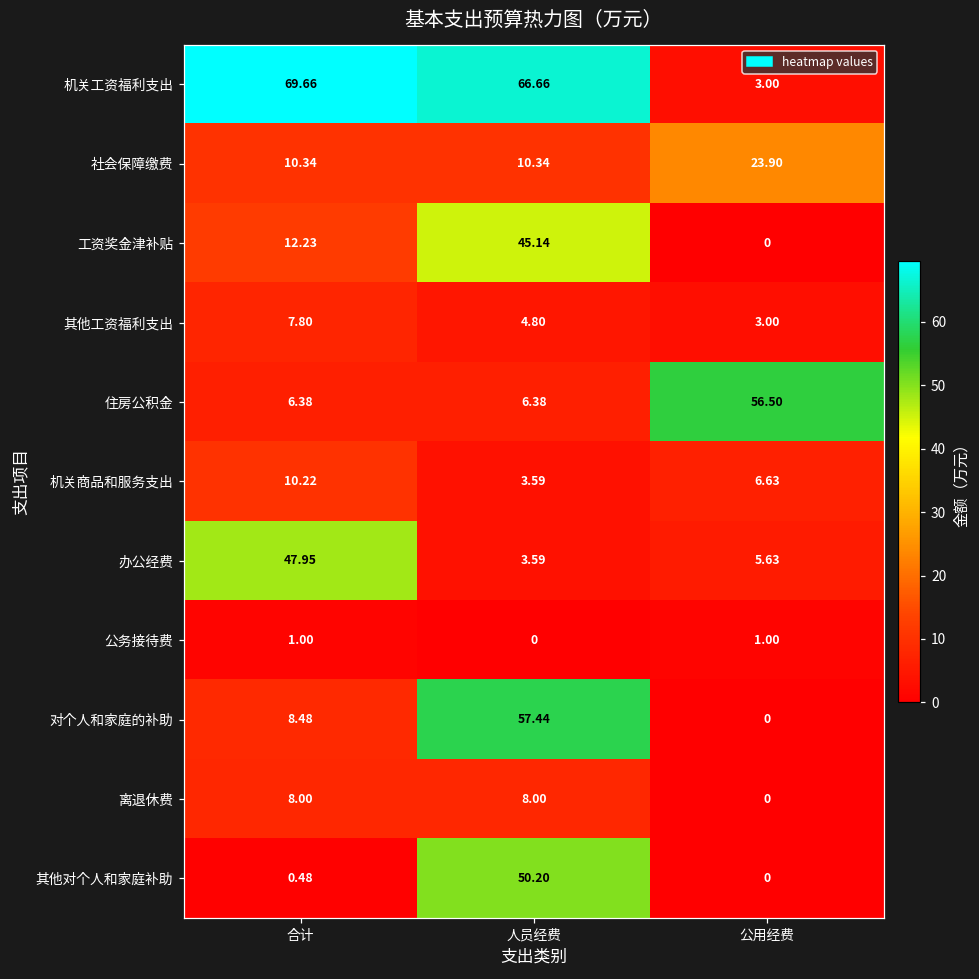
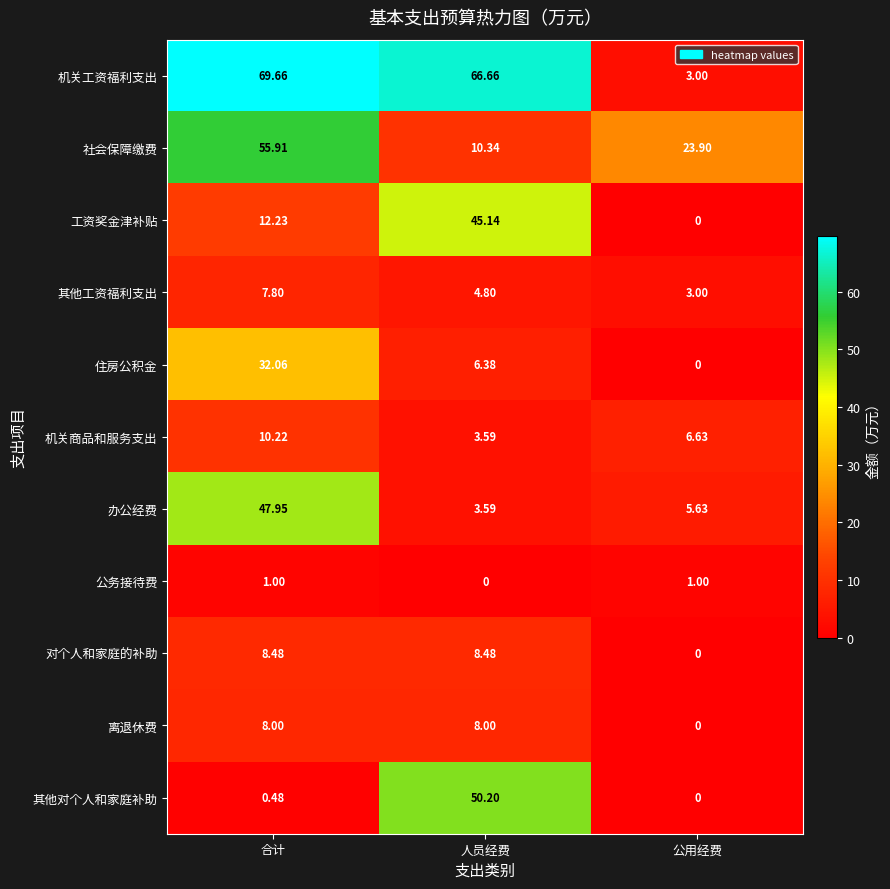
  {
    "机关工资福利支出": {
      "合计": 69.66,
      "人员经费": 66.66,
      "公用经费": 3.00
    },
    "社会保障缴费": {
-     "合计": 10.34,
+     "合计": 55.91,
      "人员经费": 10.34,
      "公用经费": 23.90
    },
    "工资奖金津补贴": {
      "合计": 12.23,
      "人员经费": 45.14,
      "公用经费": 0
    },
    "其他工资福利支出": {
      "合计": 7.80,
      "人员经费": 4.80,
      "公用经费": 3.00
    },
    "住房公积金": {
-     "合计": 6.38,
+     "合计": 32.06,
      "人员经费": 6.38,
-     "公用经费": 56.50
+     "公用经费": 0
    },
    "机关商品和服务支出": {
      "合计": 10.22,
      "人员经费": 3.59,
      "公用经费": 6.63
    },
    "办公经费": {
      "合计": 47.95,
      "人员经费": 3.59,
      "公用经费": 5.63
    },
    "公务接待费": {
      "合计": 1.00,
      "人员经费": 0,
      "公用经费": 1.00
    },
    "对个人和家庭的补助": {
      "合计": 8.48,
-     "人员经费": 57.44,
+     "人员经费": 8.48,
      "公用经费": 0
    },
    "离退休费": {
      "合计": 8.00,
      "人员经费": 8.00,
      "公用经费": 0
    },
    "其他对个人和家庭补助": {
      "合计": 0.48,
      "人员经费": 50.20,
      "公用经费": 0
    }
  }
